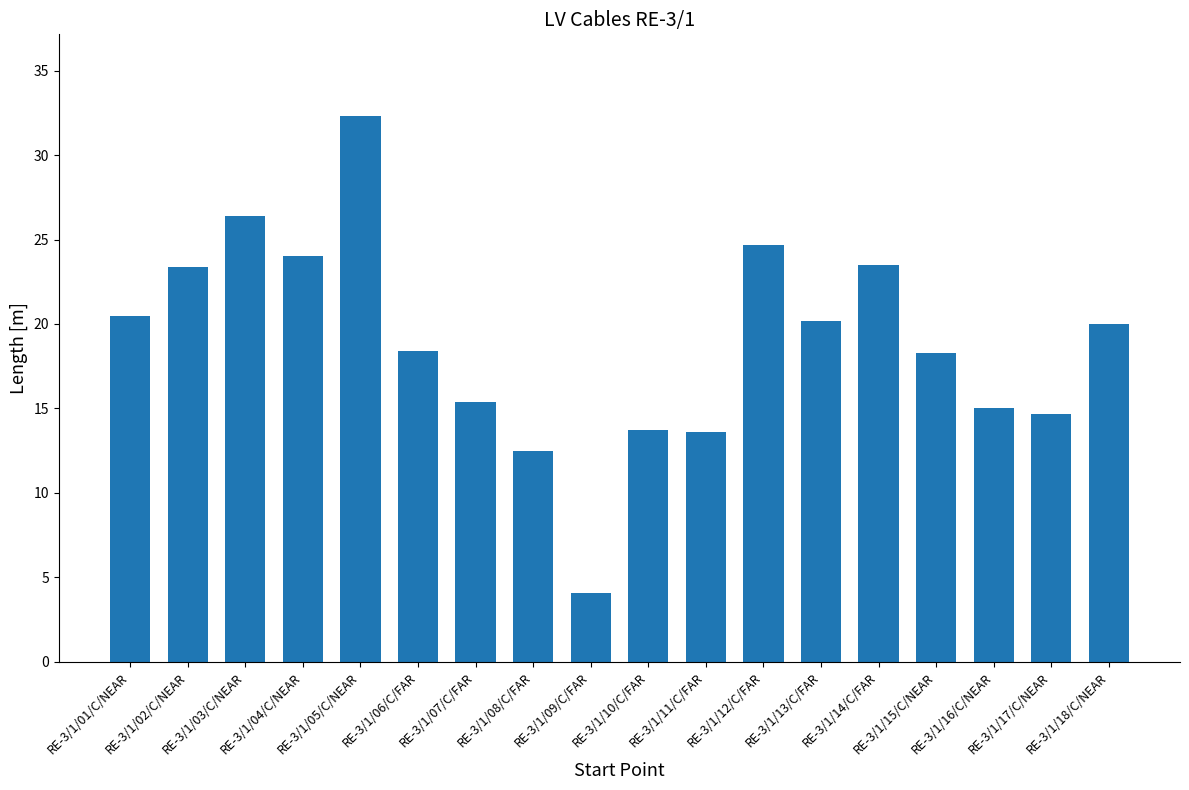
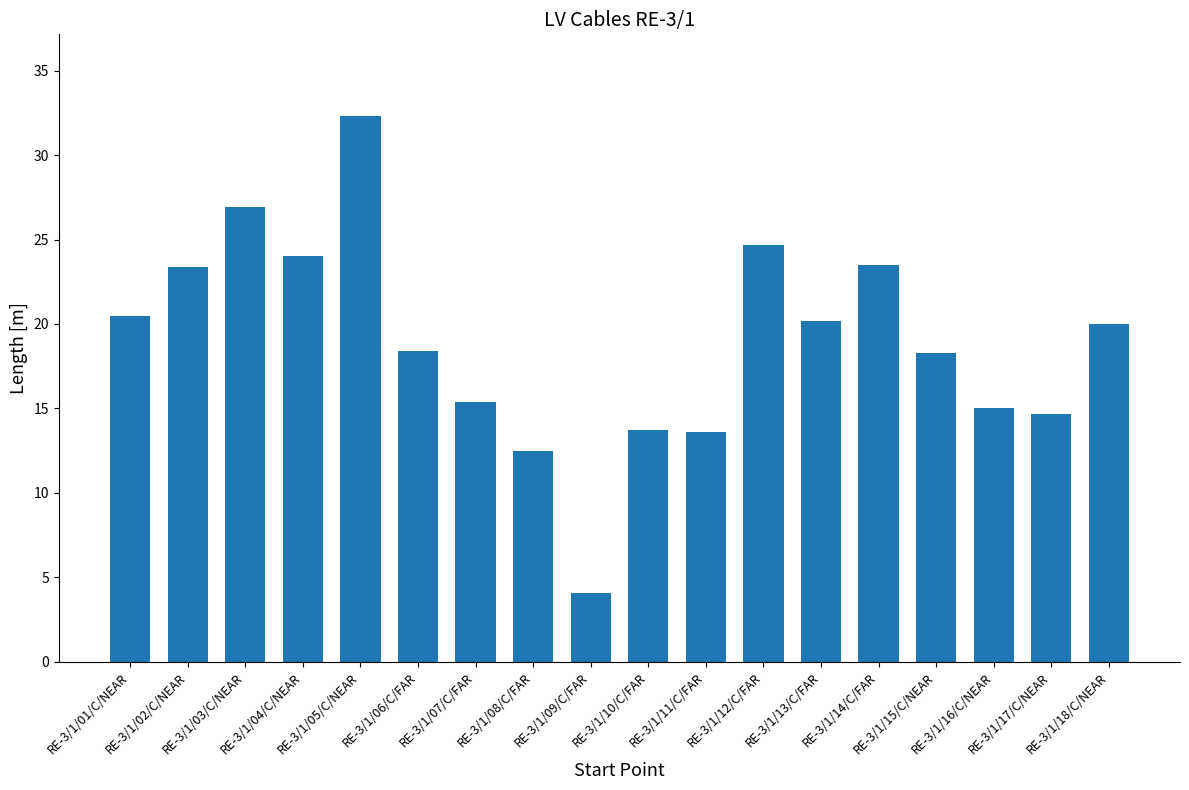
  {
    "RE-3/1/01/C/NEAR": 20.5,
    "RE-3/1/02/C/NEAR": 23.4,
-   "RE-3/1/03/C/NEAR": 26.4,
+   "RE-3/1/03/C/NEAR": 26.9,
    "RE-3/1/04/C/NEAR": 24.0,
    "RE-3/1/05/C/NEAR": 32.3,
    "RE-3/1/06/C/FAR": 18.4,
    "RE-3/1/07/C/FAR": 15.4,
    "RE-3/1/08/C/FAR": 12.5,
    "RE-3/1/09/C/FAR": 4.1,
    "RE-3/1/10/C/FAR": 13.7,
    "RE-3/1/11/C/FAR": 13.6,
    "RE-3/1/12/C/FAR": 24.7,
    "RE-3/1/13/C/FAR": 20.2,
    "RE-3/1/14/C/FAR": 23.5,
    "RE-3/1/15/C/NEAR": 18.3,
    "RE-3/1/16/C/NEAR": 15.0,
    "RE-3/1/17/C/NEAR": 14.7,
    "RE-3/1/18/C/NEAR": 20.0
  }
